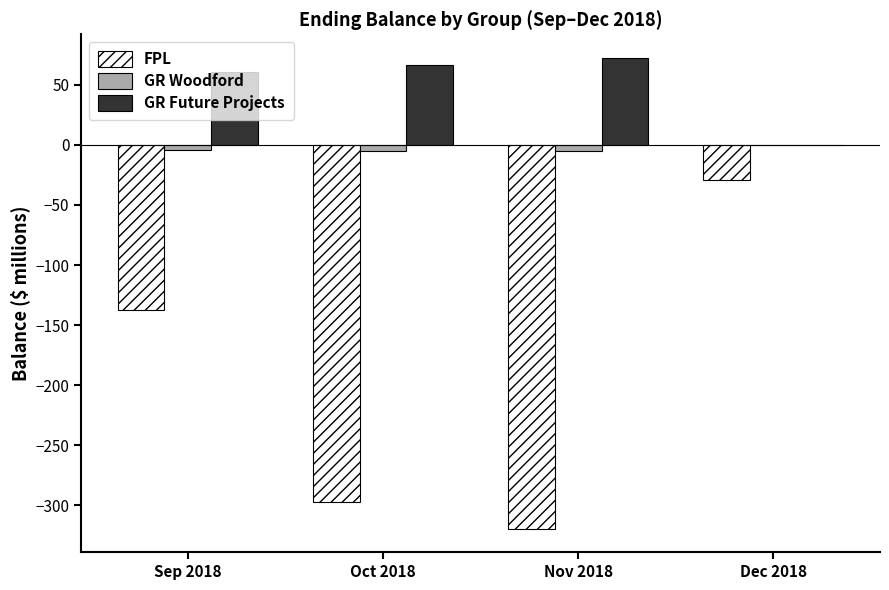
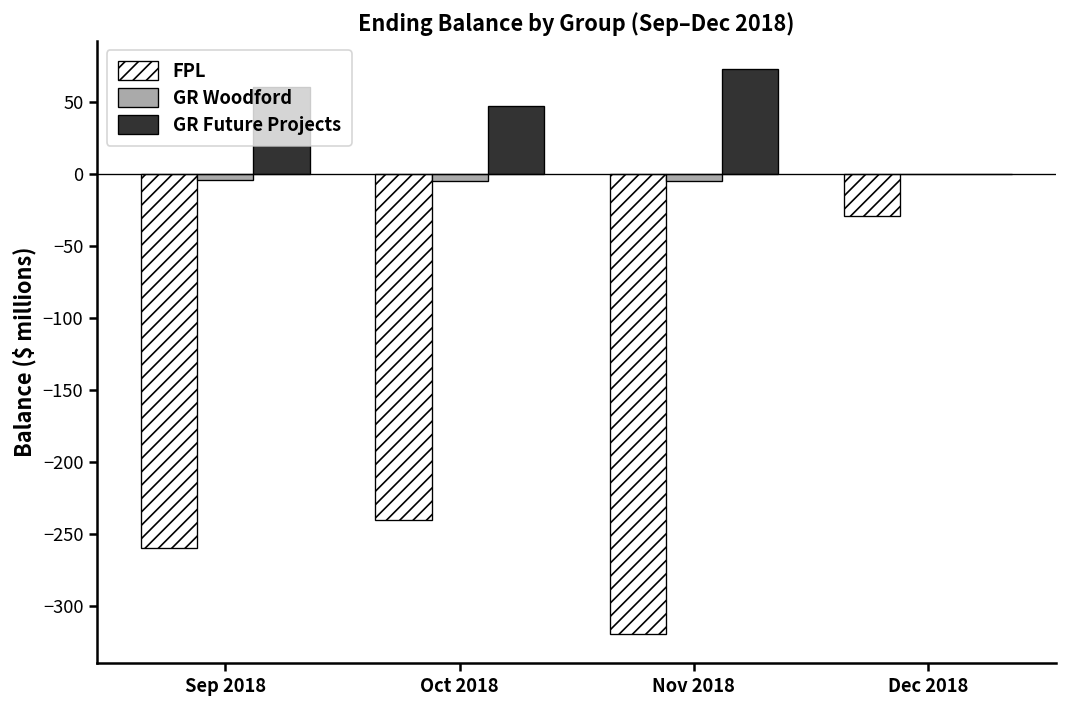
  {
    "FPL": {
-     "Sep 2018": -138,
-     "Oct 2018": -297,
+     "Sep 2018": -260,
+     "Oct 2018": -240,
      "Nov 2018": -319,
      "Dec 2018": -29
    },
    "GR Woodford": {
      "Sep 2018": -4,
      "Oct 2018": -5,
      "Nov 2018": -5,
      "Dec 2018": 0
    },
    "GR Future Projects": {
-     "Oct 2018": 67,
+     "Oct 2018": 47,
      "Nov 2018": 72,
      "Dec 2018": 0
    }
  }
